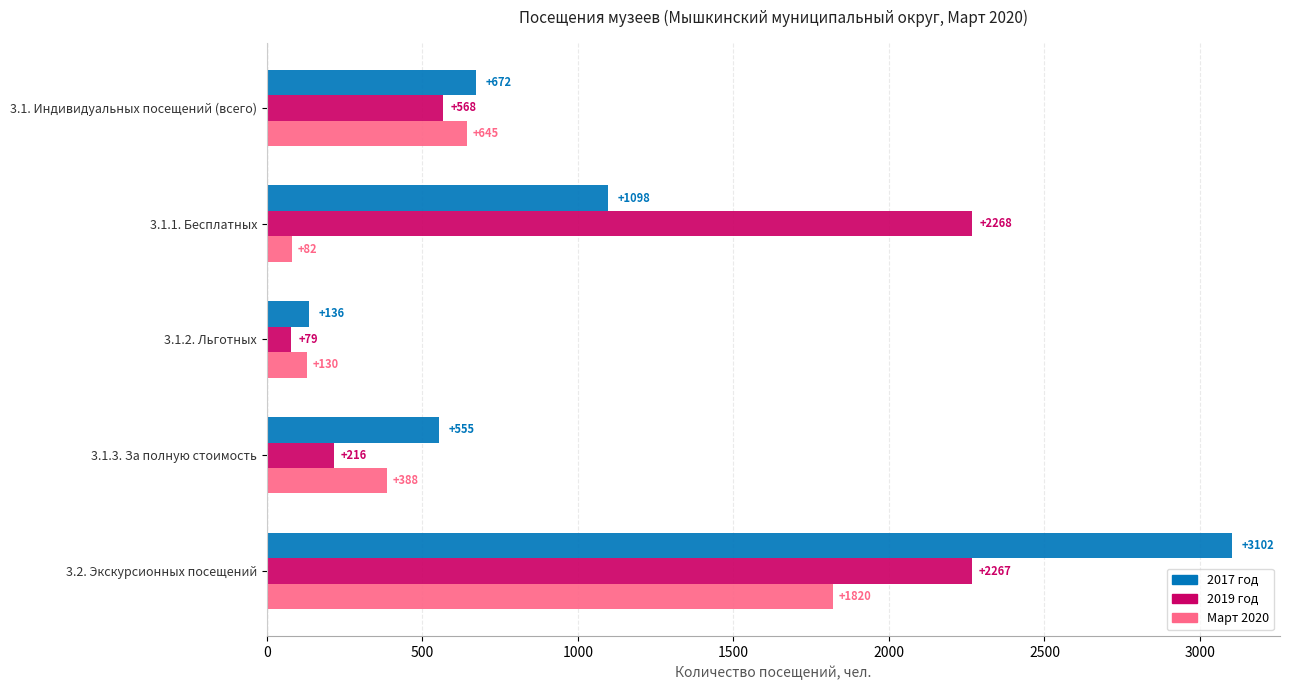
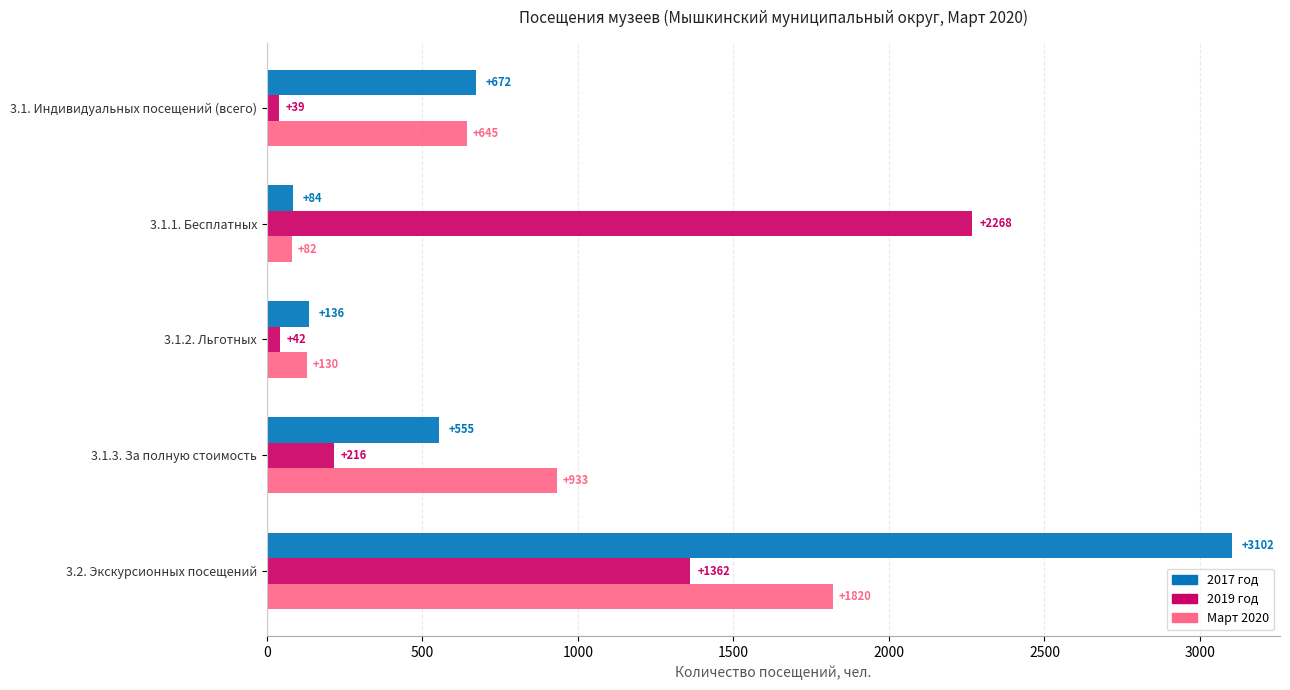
  {
    "2017 год": {
      "3.1. Индивидуальных посещений (всего)": "+672",
-     "3.1.1. Бесплатных": "+1098",
+     "3.1.1. Бесплатных": "+84",
      "3.1.2. Льготных": "+136",
      "3.1.3. За полную стоимость": "+555",
      "3.2. Экскурсионных посещений": "+3102"
    },
    "2019 год": {
-     "3.1. Индивидуальных посещений (всего)": "+568",
+     "3.1. Индивидуальных посещений (всего)": "+39",
      "3.1.1. Бесплатных": "+2268",
-     "3.1.2. Льготных": "+79",
+     "3.1.2. Льготных": "+42",
      "3.1.3. За полную стоимость": "+216",
-     "3.2. Экскурсионных посещений": "+2267"
+     "3.2. Экскурсионных посещений": "+1362"
    },
    "Март 2020": {
      "3.1. Индивидуальных посещений (всего)": "+645",
      "3.1.1. Бесплатных": "+82",
      "3.1.2. Льготных": "+130",
-     "3.1.3. За полную стоимость": "+388",
+     "3.1.3. За полную стоимость": "+933",
      "3.2. Экскурсионных посещений": "+1820"
    }
  }
